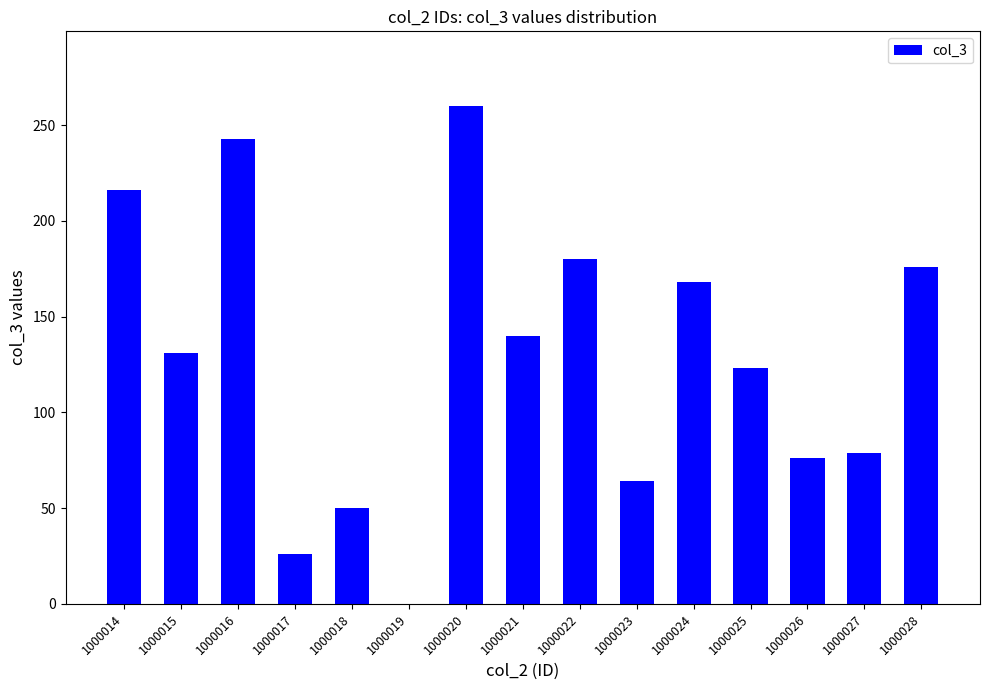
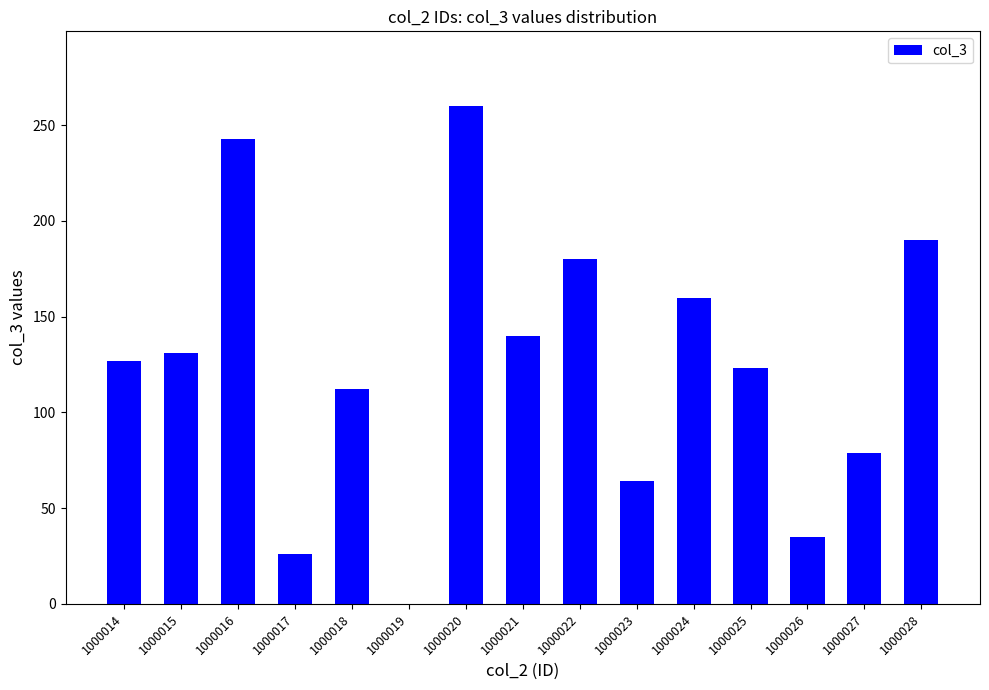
  {
-   "1000014": 216,
+   "1000014": 127,
    "1000015": 131,
    "1000016": 243,
    "1000017": 26,
-   "1000018": 50,
+   "1000018": 112,
    "1000019": 0,
    "1000020": 260,
    "1000021": 140,
    "1000022": 180,
    "1000023": 64,
-   "1000024": 168,
+   "1000024": 160,
    "1000025": 123,
-   "1000026": 76,
+   "1000026": 35,
    "1000027": 79,
-   "1000028": 176
+   "1000028": 190
  }
